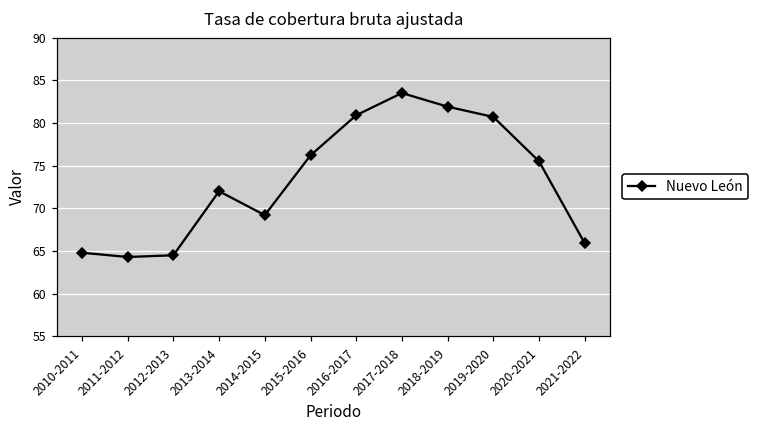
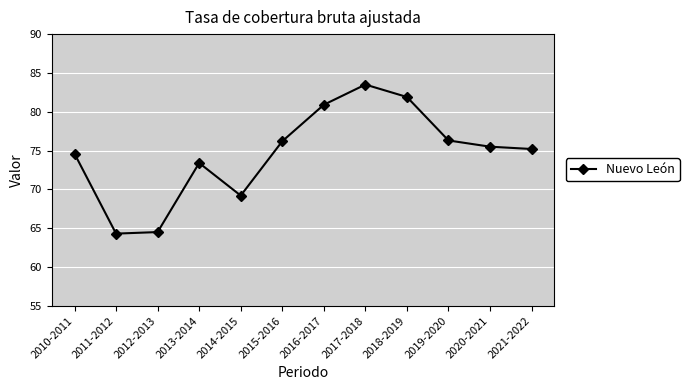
  {
-   "2010-2011": 65,
+   "2010-2011": 75,
    "2011-2012": 64,
    "2012-2013": 65,
-   "2013-2014": 72,
+   "2013-2014": 73,
    "2014-2015": 69,
    "2015-2016": 76,
    "2016-2017": 81,
    "2017-2018": 84,
    "2018-2019": 82,
-   "2019-2020": 81,
+   "2019-2020": 76,
    "2020-2021": 76,
-   "2021-2022": 66
+   "2021-2022": 75
  }
